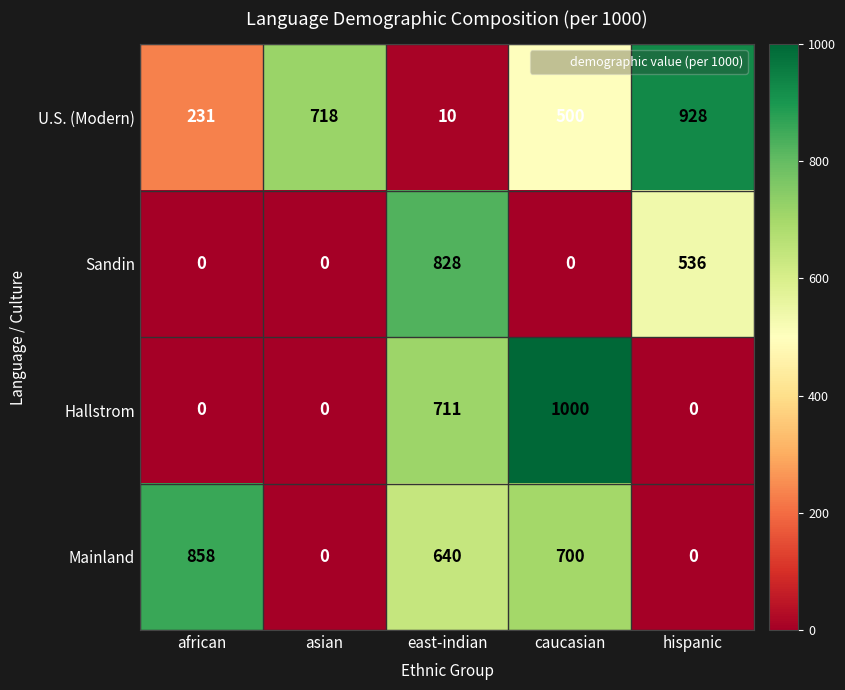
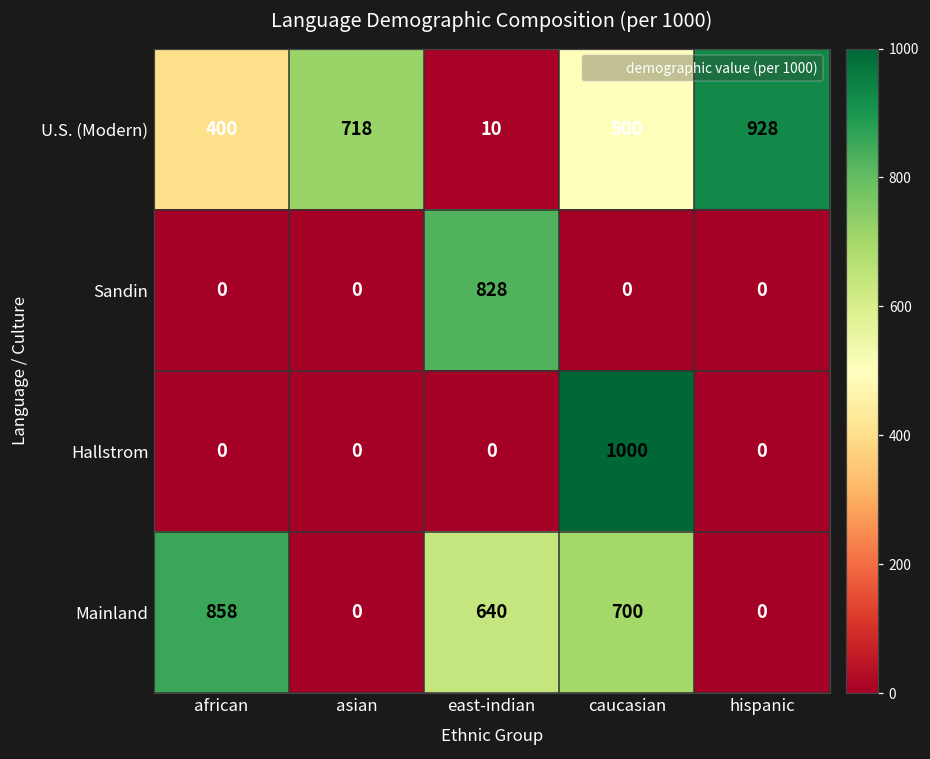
  {
    "U.S. (Modern)": {
-     "african": 231,
+     "african": 400,
      "asian": 718,
      "east-indian": 10,
      "caucasian": 500,
      "hispanic": 928
    },
    "Sandin": {
      "african": 0,
      "asian": 0,
      "east-indian": 828,
      "caucasian": 0,
-     "hispanic": 536
+     "hispanic": 0
    },
    "Hallstrom": {
      "african": 0,
      "asian": 0,
-     "east-indian": 711,
+     "east-indian": 0,
      "caucasian": 1000,
      "hispanic": 0
    },
    "Mainland": {
      "african": 858,
      "asian": 0,
      "east-indian": 640,
      "caucasian": 700,
      "hispanic": 0
    }
  }
